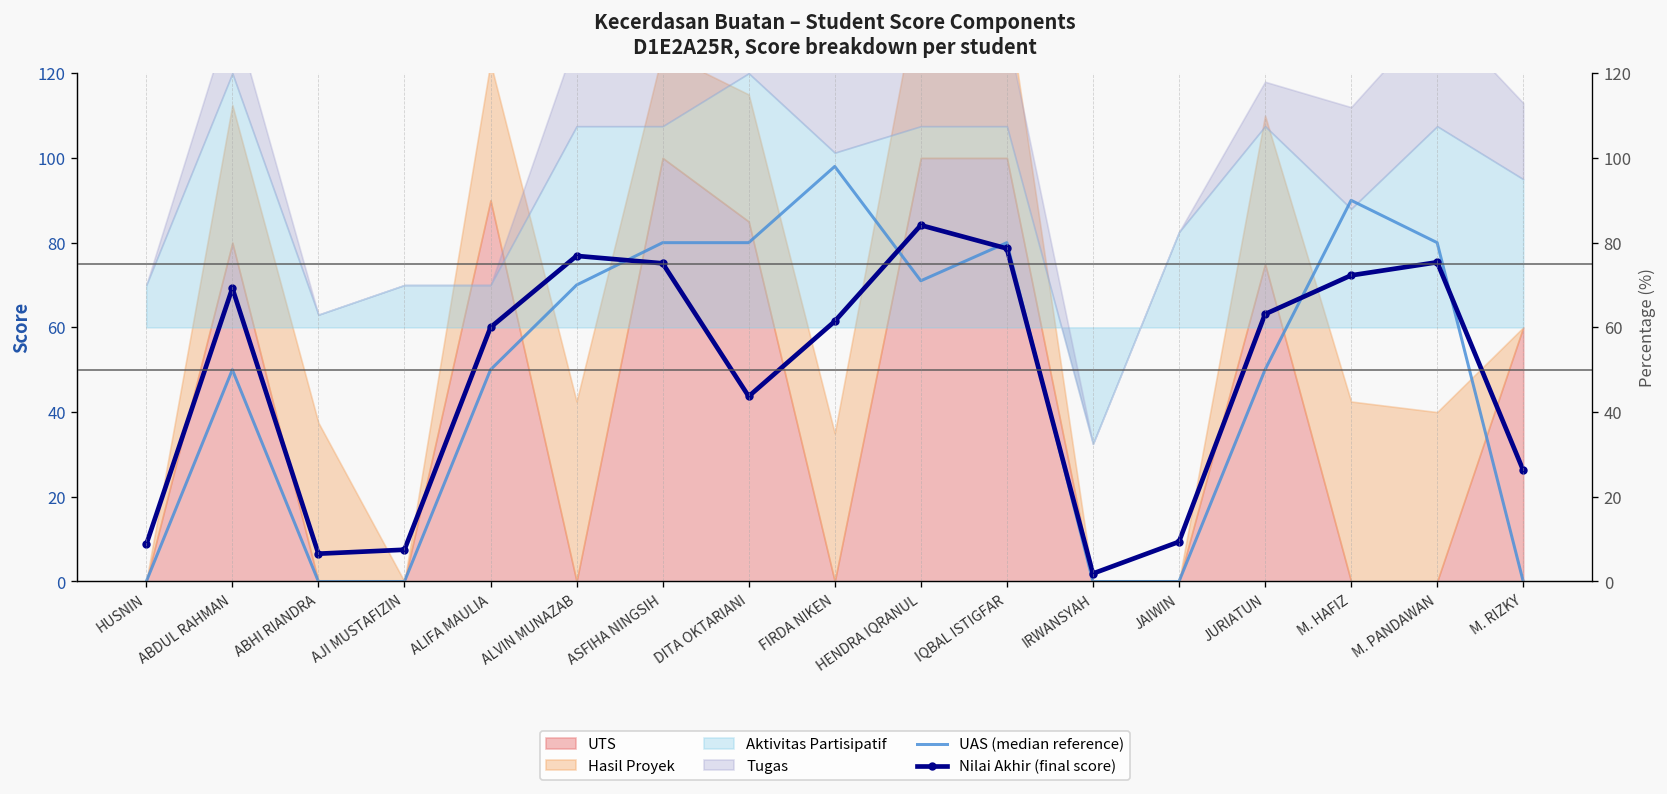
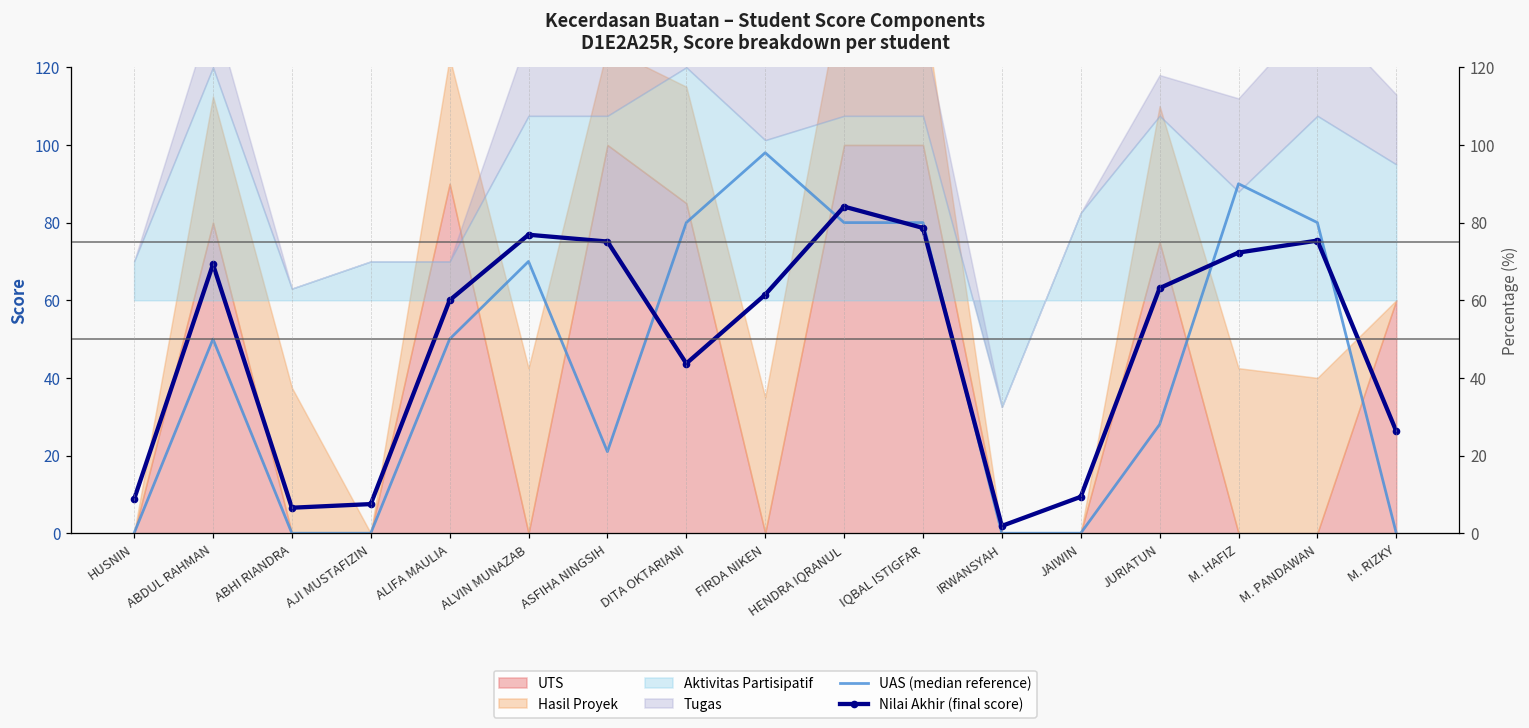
  {
    "UAS (median reference)": {
      "ABDUL RAHMAN": 50,
      "ALIFA MAULIA": 50,
      "ALVIN MUNAZAB": 70,
-     "ASFIHA NINGSIH": 80,
+     "ASFIHA NINGSIH": 21,
      "DITA OKTARIANI": 80,
      "FIRDA NIKEN": 98,
-     "HENDRA IQRANUL": 71,
+     "HENDRA IQRANUL": 80,
      "IQBAL ISTIGFAR": 80,
-     "JURIATUN": 50,
+     "JURIATUN": 28,
      "M. HAFIZ": 90,
      "M. PANDAWAN": 80,
      "M. RIZKY": 0
    },
    "Nilai Akhir (final score)": {
      "HUSNIN": 9,
      "ABDUL RAHMAN": 69,
      "ABHI RIANDRA": 7,
      "AJI MUSTAFIZIN": 8,
      "ALIFA MAULIA": 60,
      "ALVIN MUNAZAB": 77,
      "ASFIHA NINGSIH": 75,
      "DITA OKTARIANI": 44,
      "FIRDA NIKEN": 61,
      "HENDRA IQRANUL": 84,
      "IQBAL ISTIGFAR": 79,
      "IRWANSYAH": 2,
      "JAIWIN": 9,
      "JURIATUN": 63,
      "M. HAFIZ": 72,
      "M. PANDAWAN": 75,
      "M. RIZKY": 26
    }
  }
